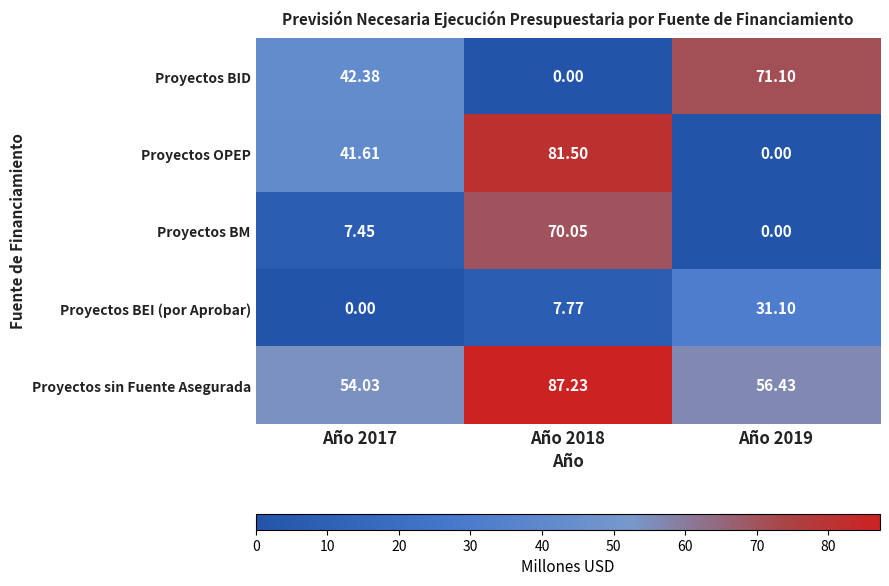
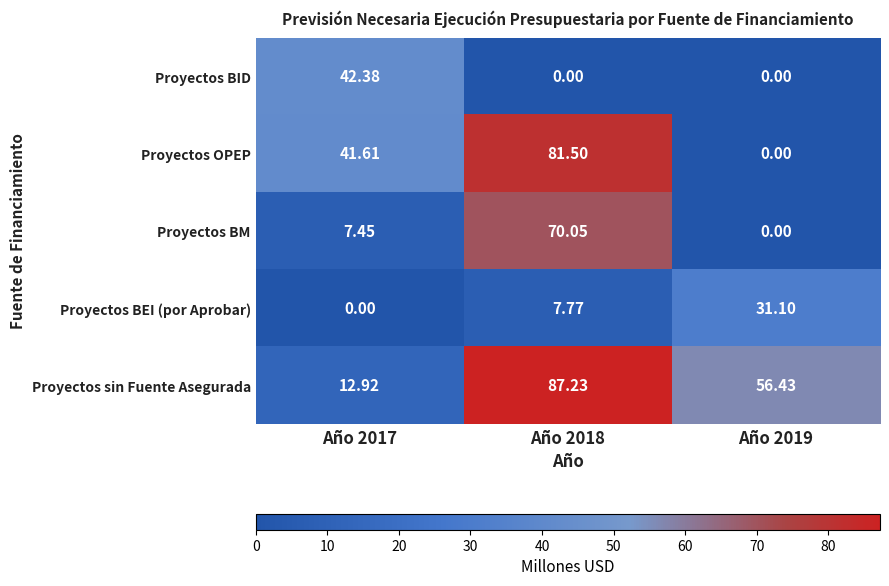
  {
    "Proyectos BID": {
      "Año 2017": 42.38,
      "Año 2018": 0.00,
-     "Año 2019": 71.10
+     "Año 2019": 0.00
    },
    "Proyectos OPEP": {
      "Año 2017": 41.61,
      "Año 2018": 81.50,
      "Año 2019": 0.00
    },
    "Proyectos BM": {
      "Año 2017": 7.45,
      "Año 2018": 70.05,
      "Año 2019": 0.00
    },
    "Proyectos BEI (por Aprobar)": {
      "Año 2017": 0.00,
      "Año 2018": 7.77,
      "Año 2019": 31.10
    },
    "Proyectos sin Fuente Asegurada": {
-     "Año 2017": 54.03,
+     "Año 2017": 12.92,
      "Año 2018": 87.23,
      "Año 2019": 56.43
    }
  }
